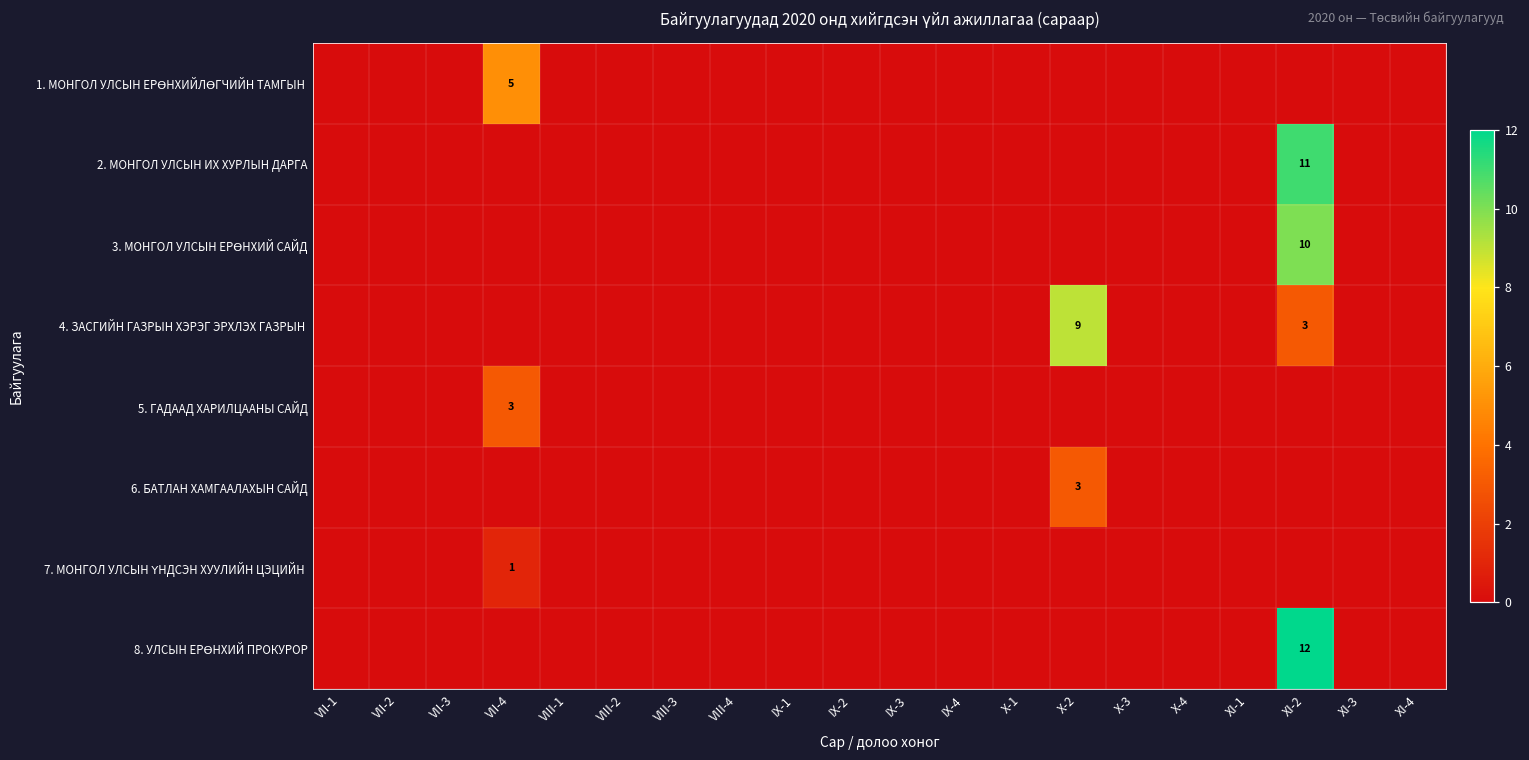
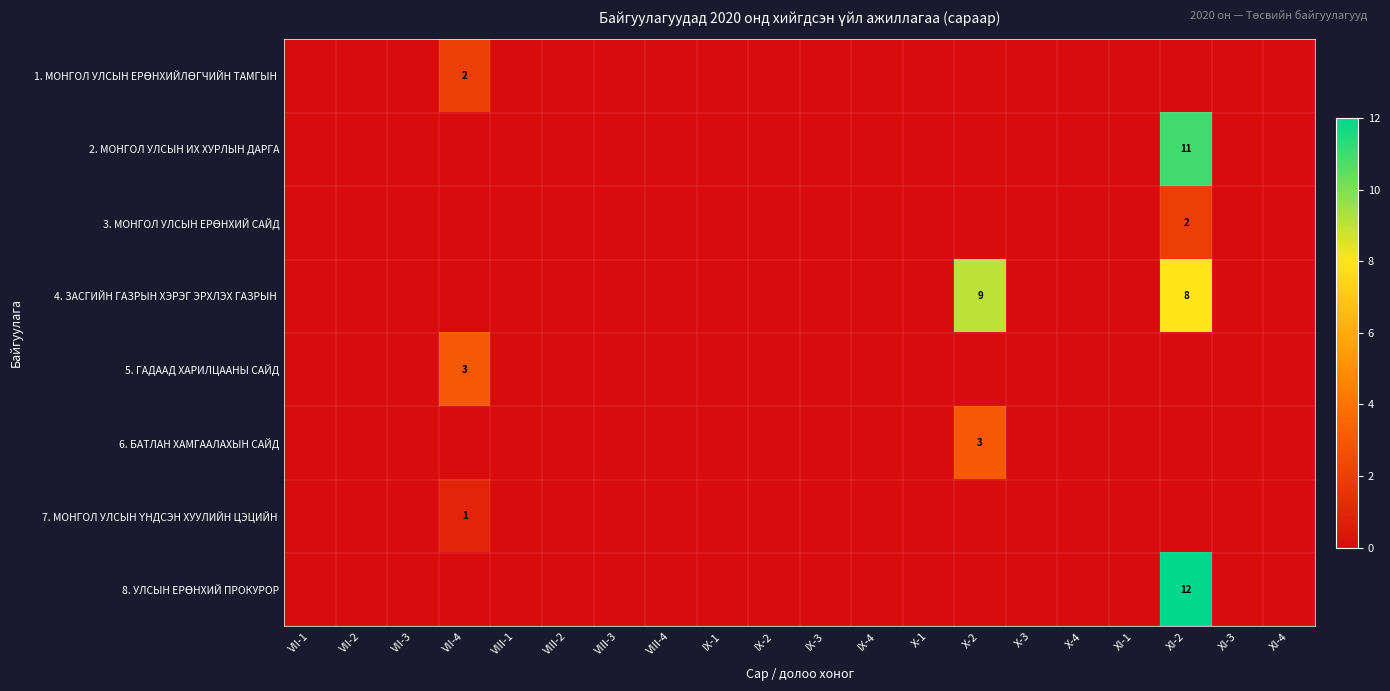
  {
    "1. МОНГОЛ УЛСЫН ЕРӨНХИЙЛӨГЧИЙН ТАМГЫН": {
-     "VII-4": 5
+     "VII-4": 2
    },
    "2. МОНГОЛ УЛСЫН ИХ ХУРЛЫН ДАРГА": {
      "XI-2": 11
    },
    "3. МОНГОЛ УЛСЫН ЕРӨНХИЙ САЙД": {
-     "XI-2": 10
+     "XI-2": 2
    },
    "4. ЗАСГИЙН ГАЗРЫН ХЭРЭГ ЭРХЛЭХ ГАЗРЫН": {
      "X-2": 9,
-     "XI-2": 3
+     "XI-2": 8
    },
    "5. ГАДААД ХАРИЛЦААНЫ САЙД": {
      "VII-4": 3
    },
    "6. БАТЛАН ХАМГААЛАХЫН САЙД": {
      "X-2": 3
    },
    "7. МОНГОЛ УЛСЫН ҮНДСЭН ХУУЛИЙН ЦЭЦИЙН": {
      "VII-4": 1
    },
    "8. УЛСЫН ЕРӨНХИЙ ПРОКУРОР": {
      "XI-2": 12
    }
  }
